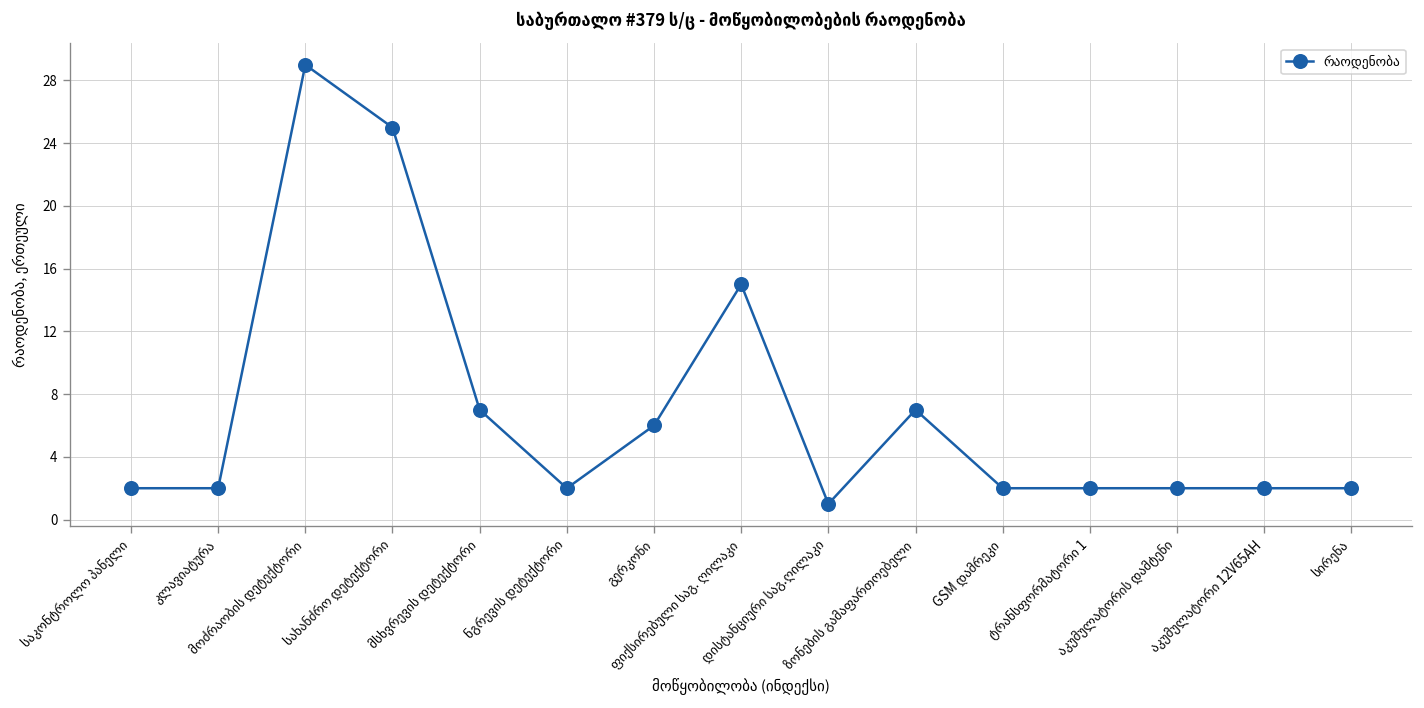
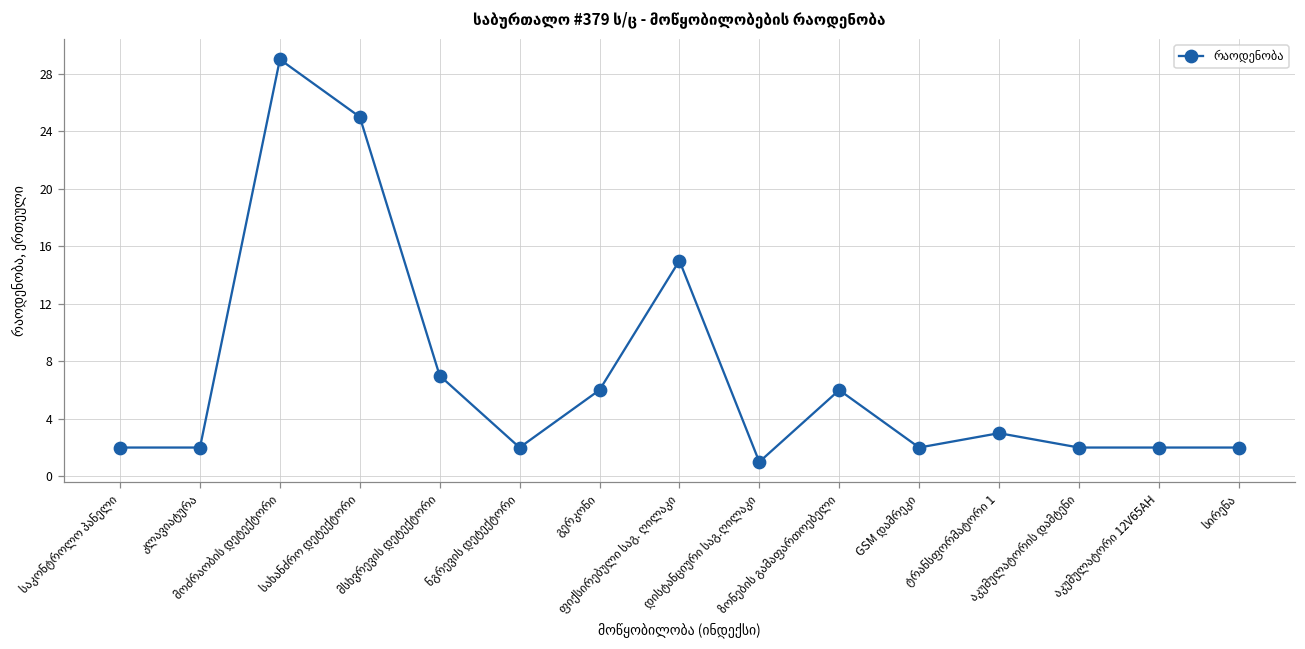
  {
    "საკონტროლო პანელი": 2,
    "კლავიატურა": 2,
    "მოძრაობის დეტექტორი": 29,
    "სახანძრო დეტექტორი": 25,
    "მსხვრევის დეტექტორი": 7,
    "ნგრევის დეტექტორი": 2,
    "გერკონი": 6,
    "ფიქსირებული საგ. ღილაკი": 15,
    "დისტანციური საგ.ღილაკი": 1,
-   "ზონების გამაფართოებელი": 7,
+   "ზონების გამაფართოებელი": 6,
    "GSM დამრეკი": 2,
-   "ტრანსფორმატორი 1": 2,
+   "ტრანსფორმატორი 1": 3,
    "აკუმულატორის დამტენი": 2,
    "აკუმულატორი 12V65AH": 2,
    "სირენა": 2
  }
